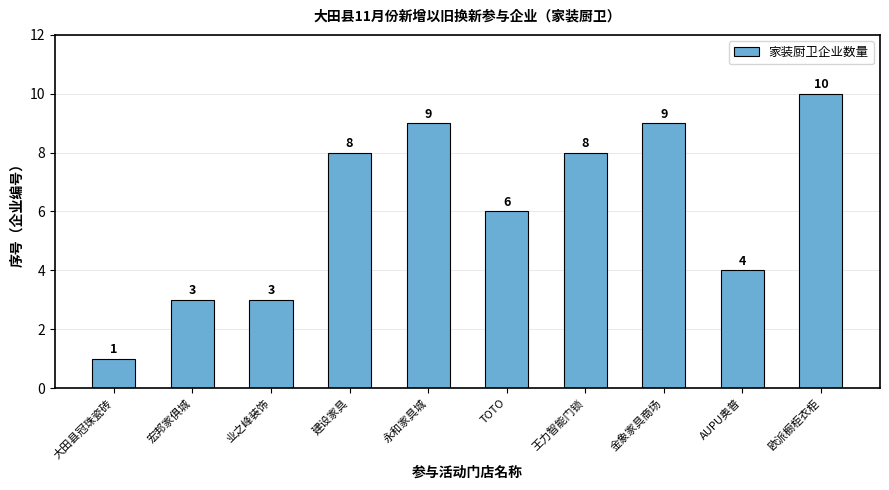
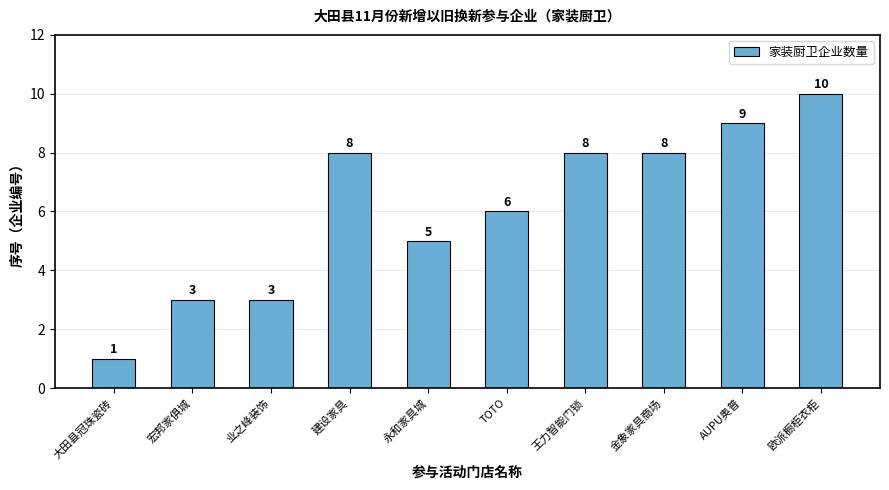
  {
    "大田县冠珠瓷砖": 1,
    "宏邦家俱城": 3,
    "业之峰装饰": 3,
    "建设家具": 8,
-   "永和家具城": 9,
+   "永和家具城": 5,
    "TOTO": 6,
    "王力智能门锁": 8,
-   "金象家具商场": 9,
-   "AUPU奥普": 4,
+   "金象家具商场": 8,
+   "AUPU奥普": 9,
    "欧派橱柜衣柜": 10
  }
